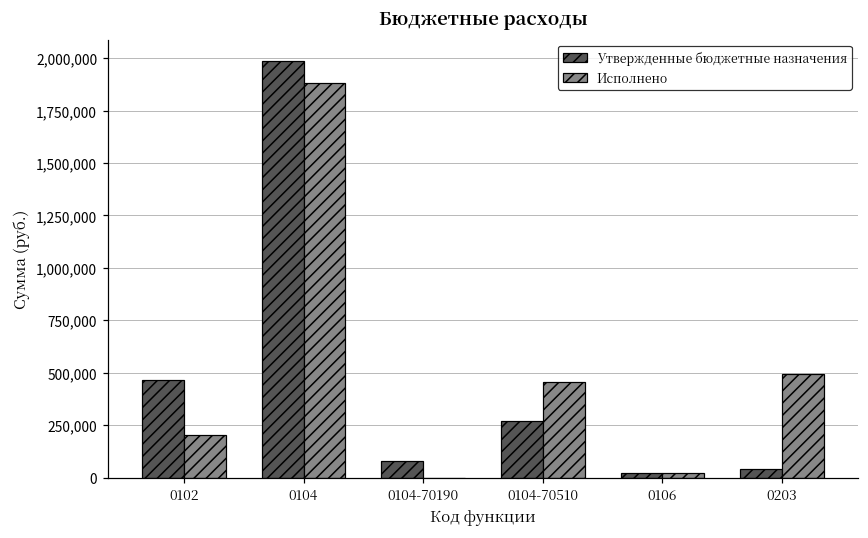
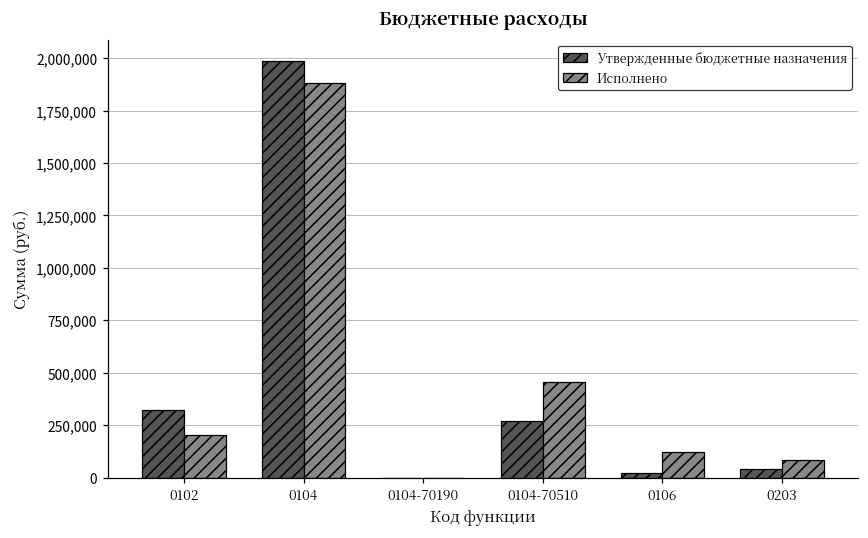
  {
    "Утвержденные бюджетные назначения": {
-     "0102": "460,000",
+     "0102": "320,000",
      "0104": "1,990,000",
-     "0104-70190": "80,000",
+     "0104-70190": "0",
      "0104-70510": "270,000",
      "0106": "20,000",
      "0203": "40,000"
    },
    "Исполнено": {
      "0102": "200,000",
      "0104": "1,880,000",
      "0104-70510": "460,000",
-     "0106": "20,000",
-     "0203": "490,000"
+     "0106": "120,000",
+     "0203": "80,000"
    }
  }
